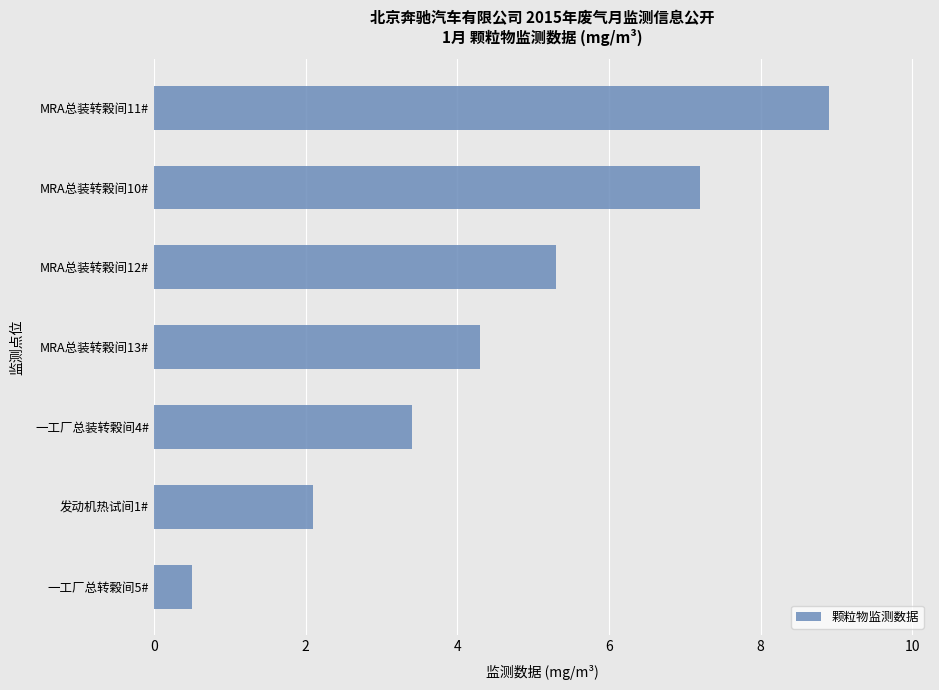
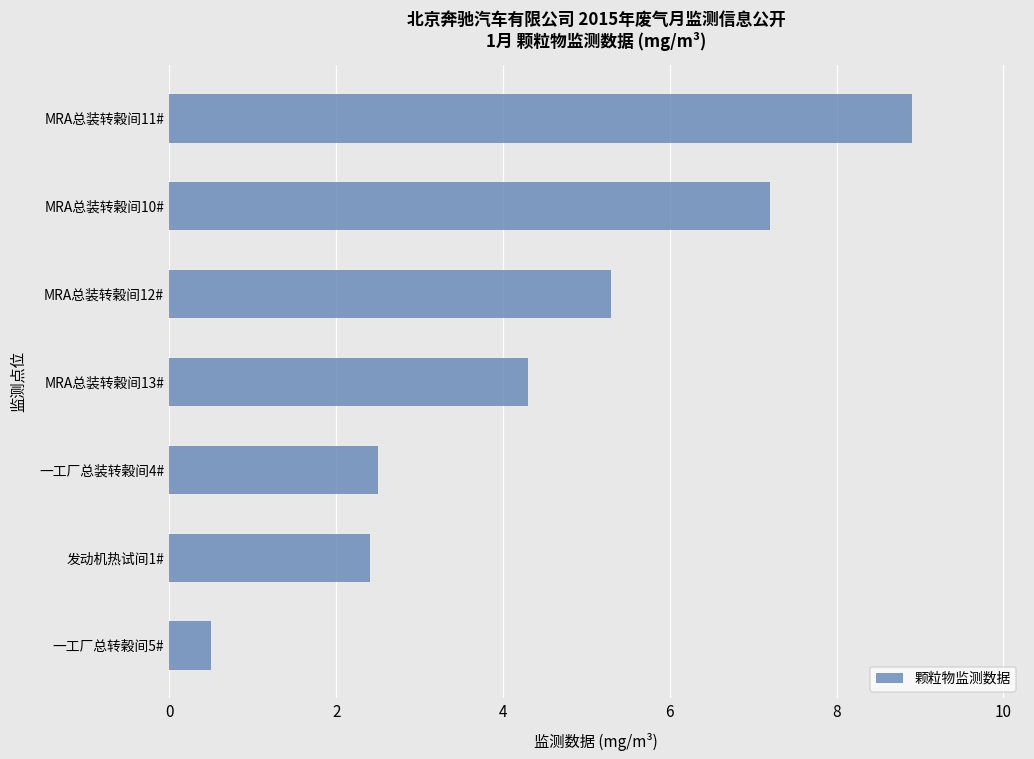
  {
    "MRA总装转榖间11#": 8.9,
    "MRA总装转榖间10#": 7.2,
    "MRA总装转榖间12#": 5.3,
    "MRA总装转榖间13#": 4.3,
-   "一工厂总装转榖间4#": 3.4,
-   "发动机热试间1#": 2.1,
+   "一工厂总装转榖间4#": 2.5,
+   "发动机热试间1#": 2.4,
    "一工厂总转榖间5#": 0.5
  }
